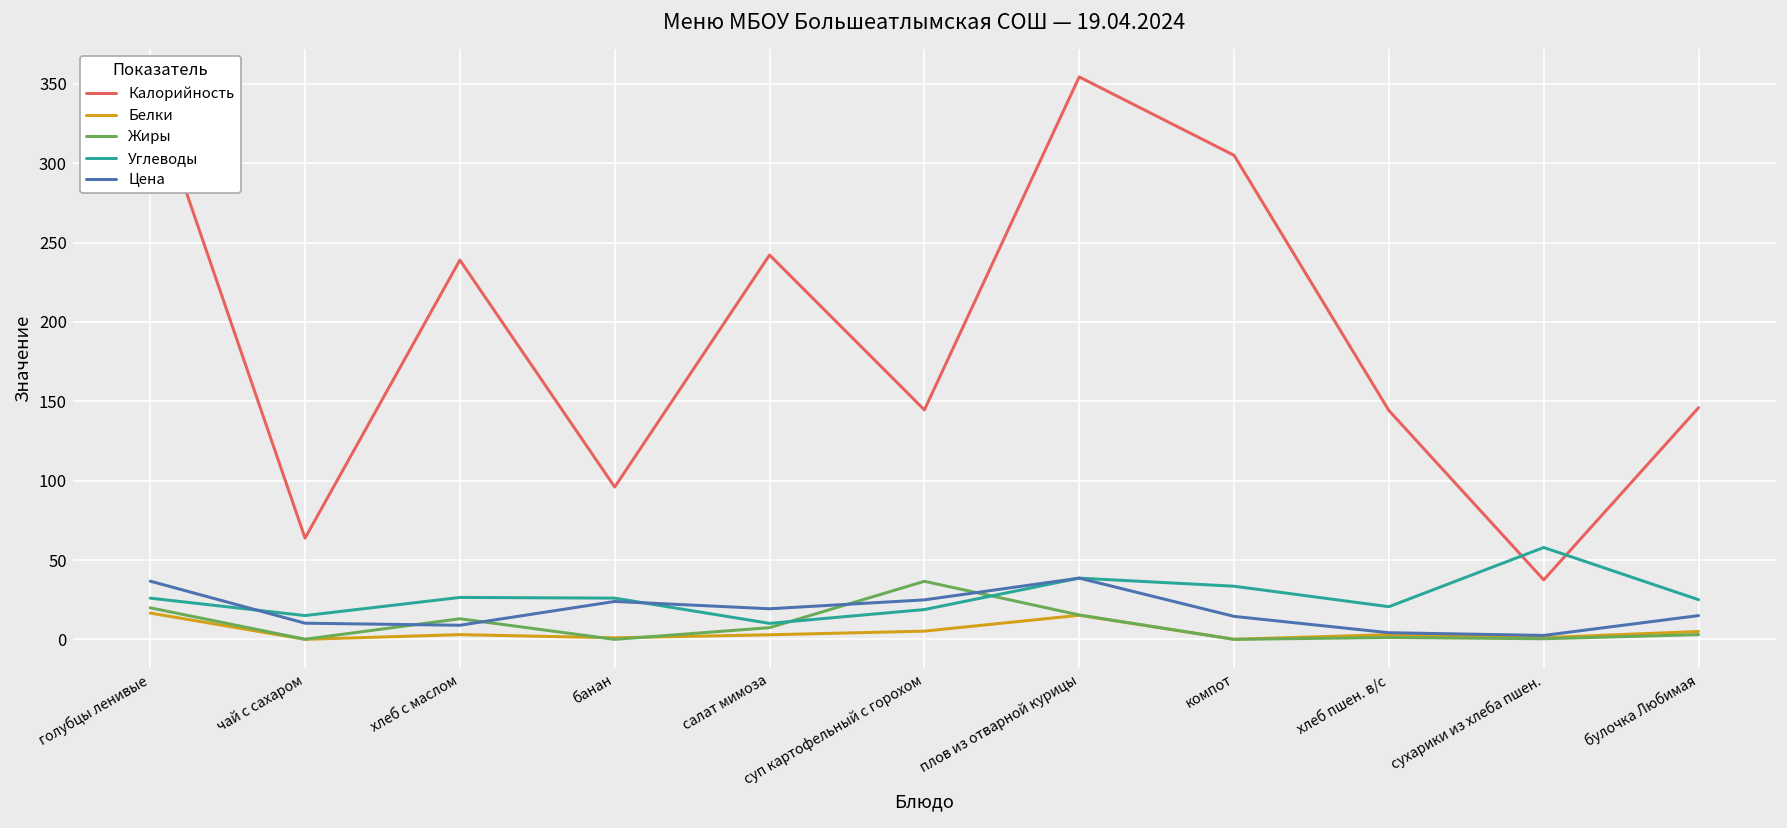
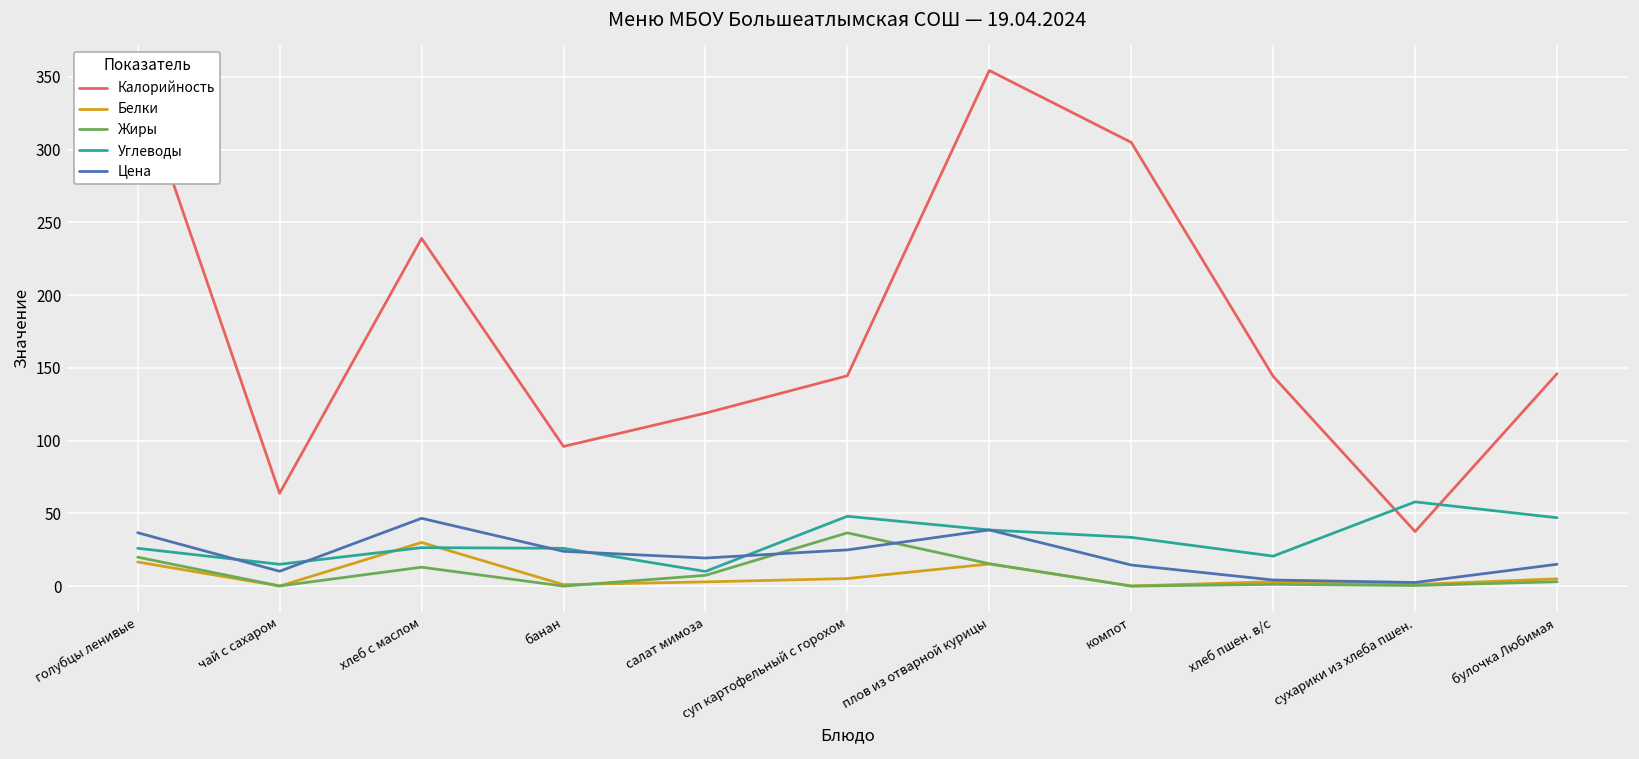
  {
    "Калорийность": {
      "чай с сахаром": 64,
      "хлеб с маслом": 239,
      "банан": 96,
-     "салат мимоза": 242,
+     "салат мимоза": 119,
      "суп картофельный с горохом": 145,
      "плов из отварной курицы": 354,
      "компот": 305,
      "хлеб пшен. в/с": 144,
      "сухарики из хлеба пшен.": 38,
      "булочка Любимая": 146
    },
    "Белки": {
      "голубцы ленивые": 17,
-     "хлеб с маслом": 3,
+     "хлеб с маслом": 30,
      "салат мимоза": 3,
      "суп картофельный с горохом": 5,
      "булочка Любимая": 5
    },
    "Жиры": {
      "голубцы ленивые": 20,
      "хлеб с маслом": 13,
      "салат мимоза": 7,
      "суп картофельный с горохом": 37,
      "булочка Любимая": 3
    },
    "Углеводы": {
      "голубцы ленивые": 26,
      "чай с сахаром": 15,
      "хлеб с маслом": 26,
      "банан": 26,
      "салат мимоза": 10,
-     "суп картофельный с горохом": 19,
+     "суп картофельный с горохом": 48,
      "компот": 34,
      "хлеб пшен. в/с": 21,
      "сухарики из хлеба пшен.": 58,
-     "булочка Любимая": 25
+     "булочка Любимая": 47
    },
    "Цена": {
      "голубцы ленивые": 37,
      "чай с сахаром": 10,
-     "хлеб с маслом": 9,
+     "хлеб с маслом": 47,
      "банан": 24,
      "салат мимоза": 19,
      "суп картофельный с горохом": 25,
      "компот": 15,
      "булочка Любимая": 15
    }
  }
